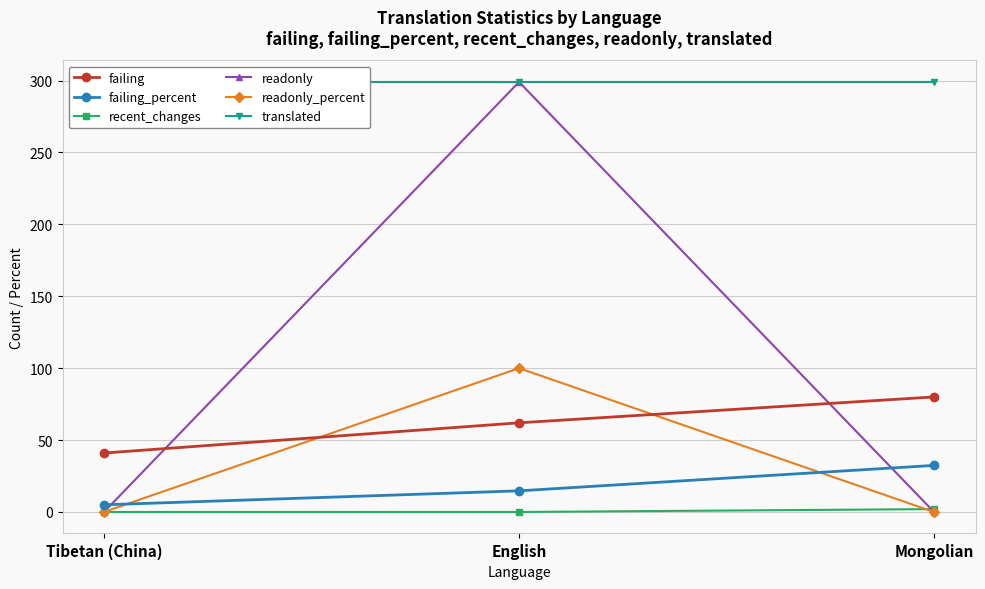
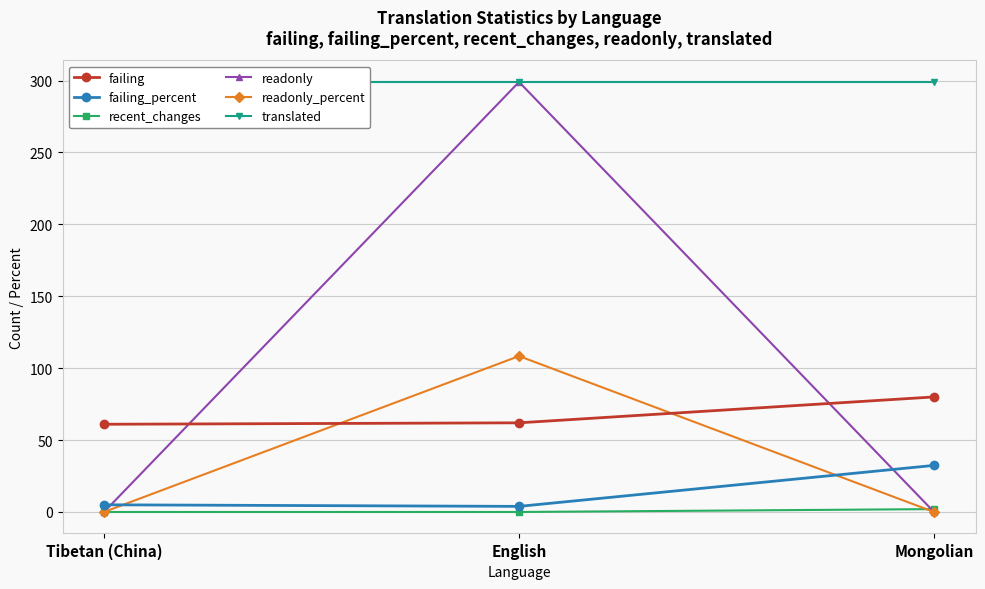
  {
    "failing": {
-     "Tibetan (China)": 41,
+     "Tibetan (China)": 61,
      "English": 62,
      "Mongolian": 80
    },
    "failing_percent": {
      "Tibetan (China)": 5,
-     "English": 15,
+     "English": 4,
      "Mongolian": 32
    },
    "readonly_percent": {
-     "English": 100
+     "English": 108
    }
  }
